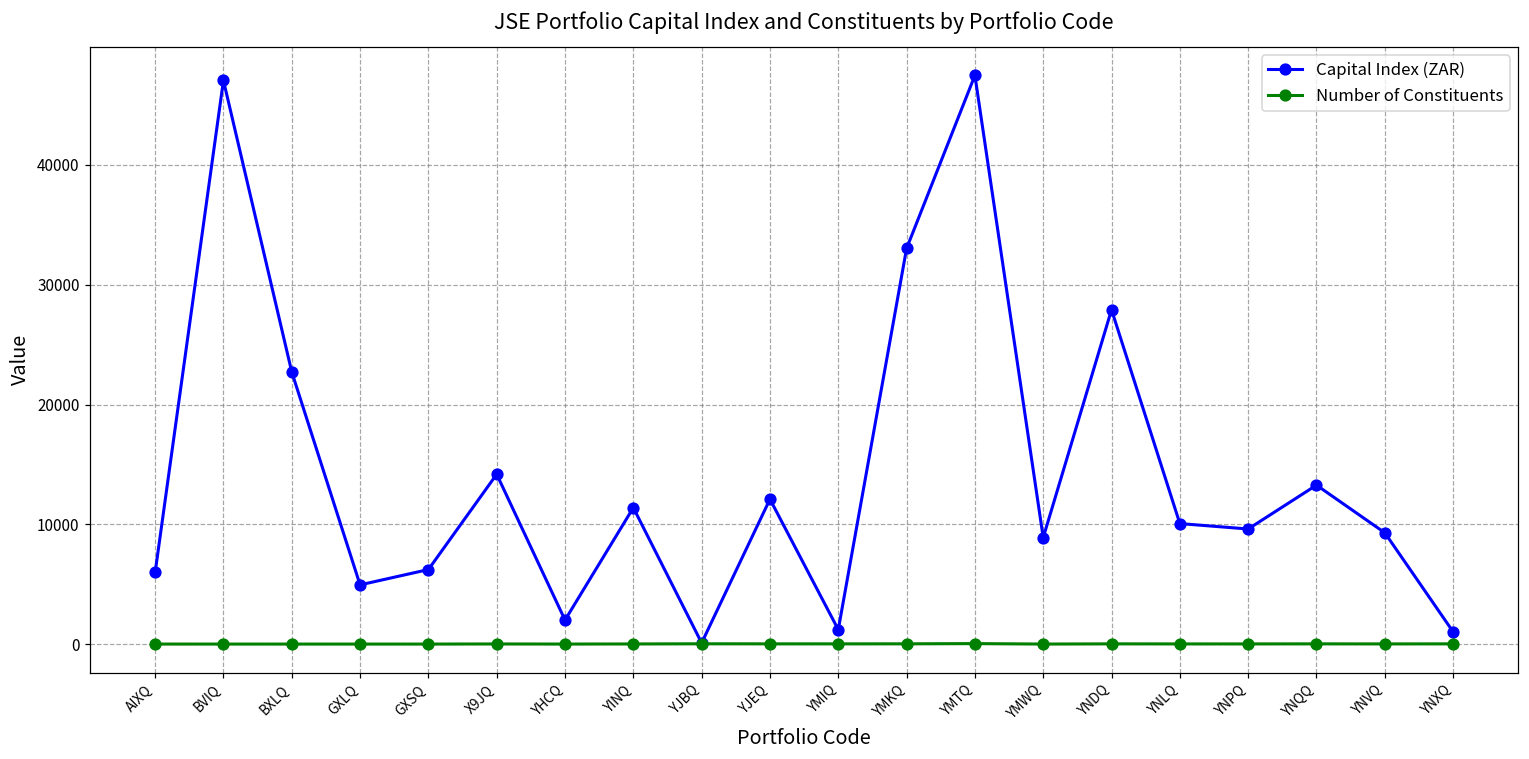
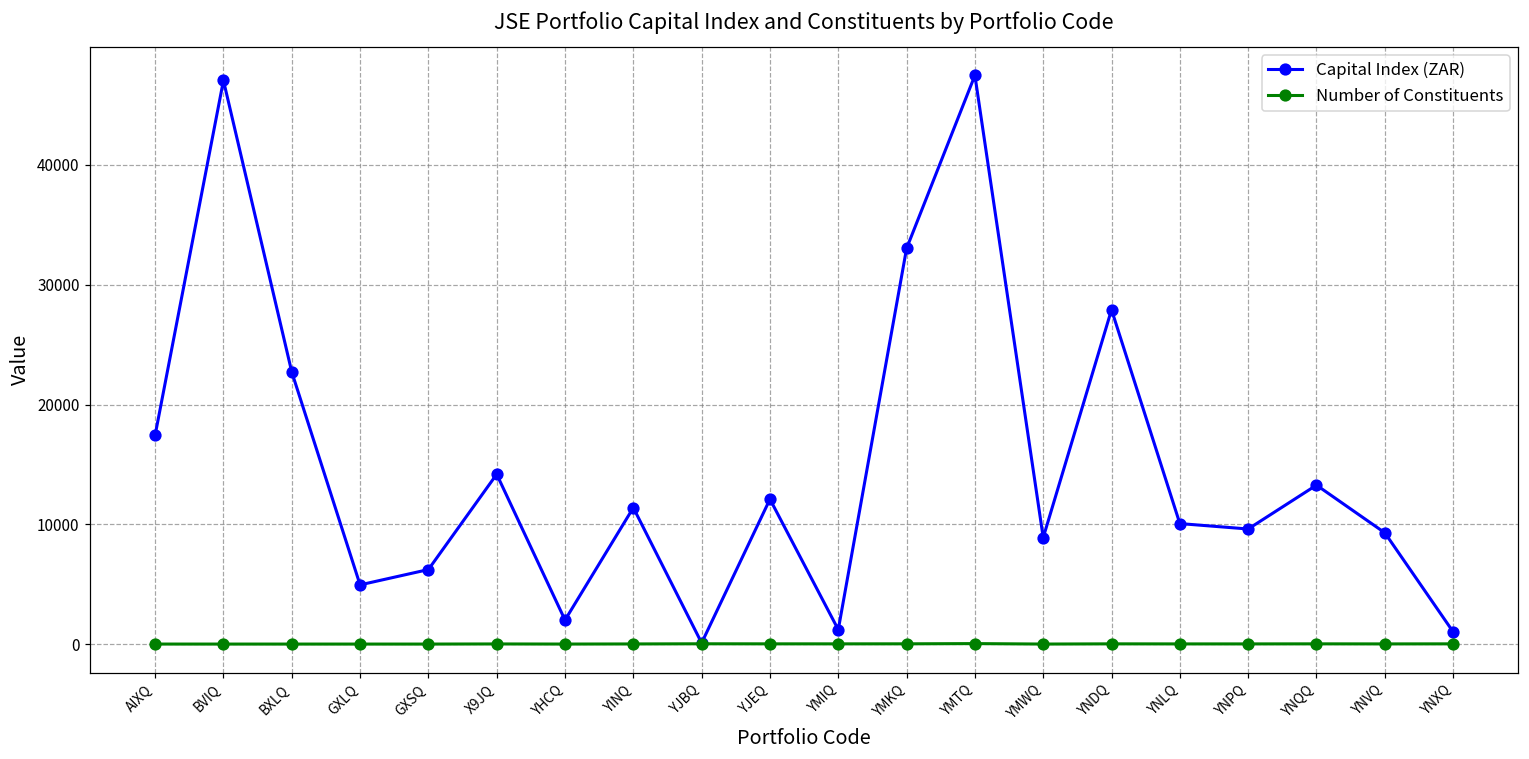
  {
    "Capital Index (ZAR)": {
-     "AIXQ": 6000,
+     "AIXQ": 17400,
      "BVIQ": 47100,
      "BXLQ": 22700,
      "GXLQ": 4900,
      "GXSQ": 6200,
      "X9JQ": 14200,
      "YHCQ": 2000,
      "YINQ": 11400,
      "YJEQ": 12100,
      "YMIQ": 1200,
      "YMKQ": 33000,
      "YMTQ": 47500,
      "YMWQ": 8900,
      "YNDQ": 27900,
      "YNLQ": 10100,
      "YNPQ": 9600,
      "YNQQ": 13300,
      "YNVQ": 9300,
      "YNXQ": 1000
    },
    "Number of Constituents": {
      "AIXQ": 0,
      "BVIQ": 0,
      "BXLQ": 0,
      "GXLQ": 0,
      "GXSQ": 0,
      "X9JQ": 0,
      "YHCQ": 0,
      "YINQ": 0,
      "YJEQ": 0,
      "YMIQ": 0,
      "YMKQ": 0,
      "YMTQ": 0,
      "YMWQ": 0,
      "YNDQ": 0,
      "YNLQ": 0,
      "YNPQ": 0,
      "YNQQ": 0,
      "YNVQ": 0,
      "YNXQ": 0
    }
  }
